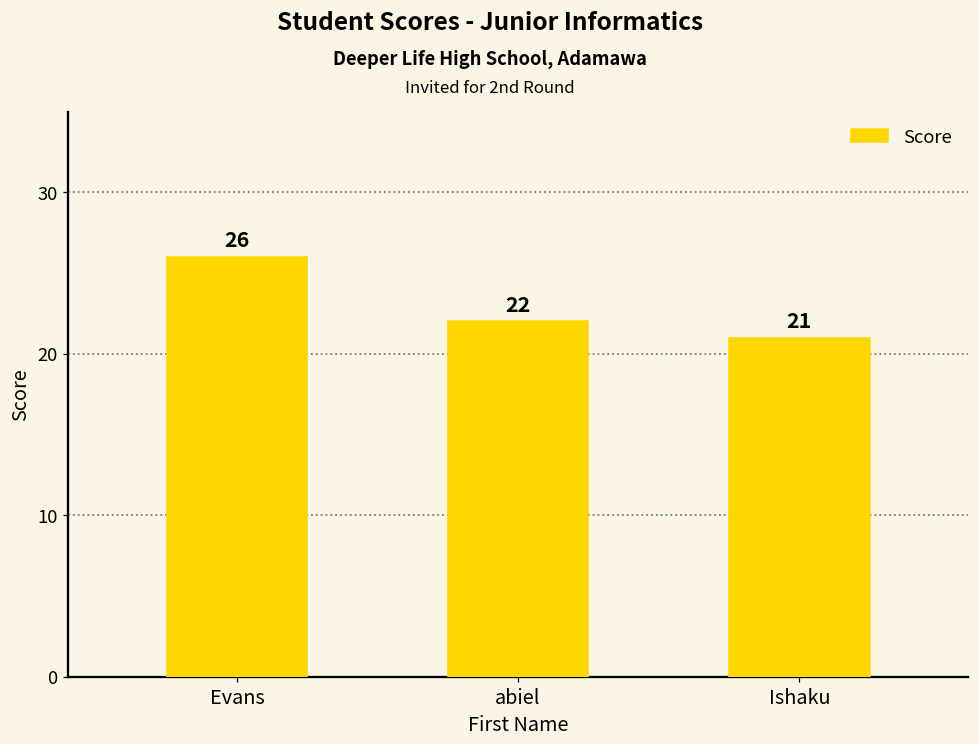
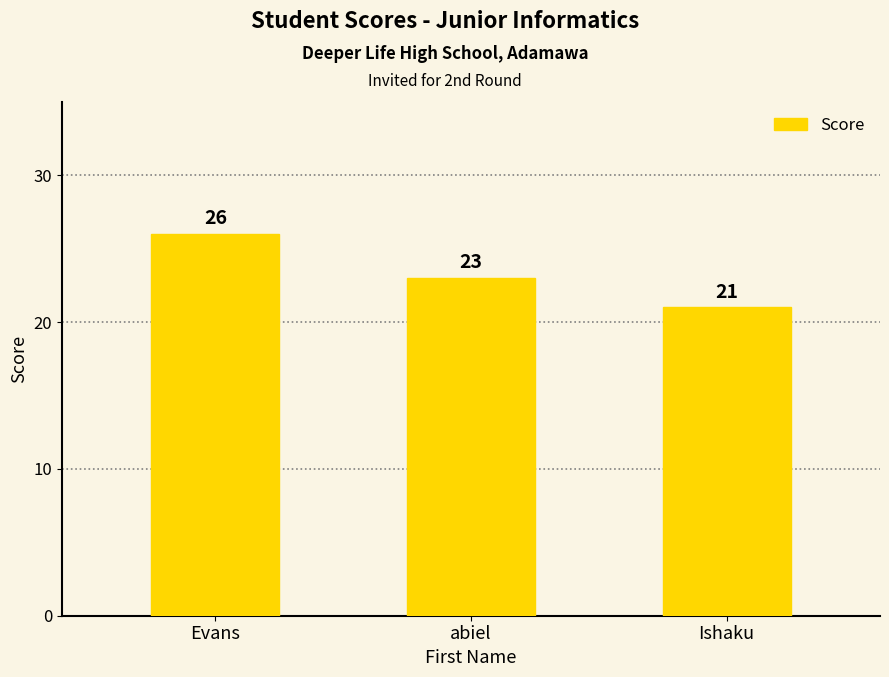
  {
    "Evans": 26,
-   "abiel": 22,
+   "abiel": 23,
    "Ishaku": 21
  }
